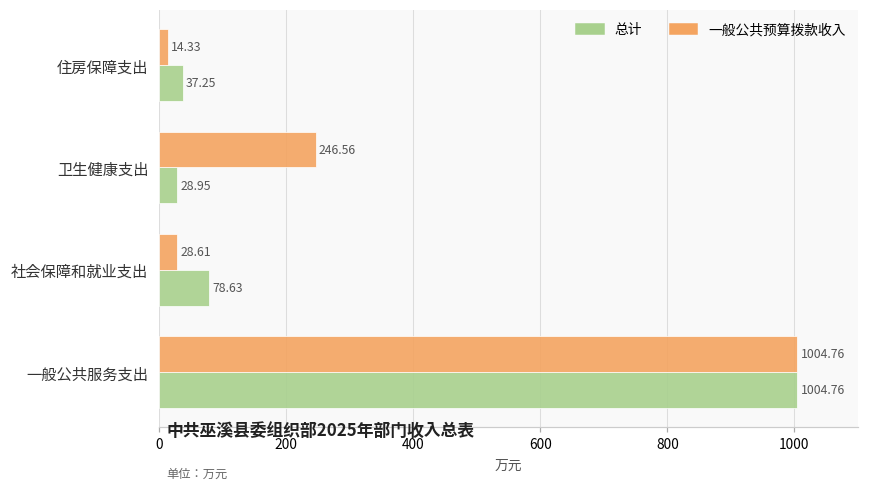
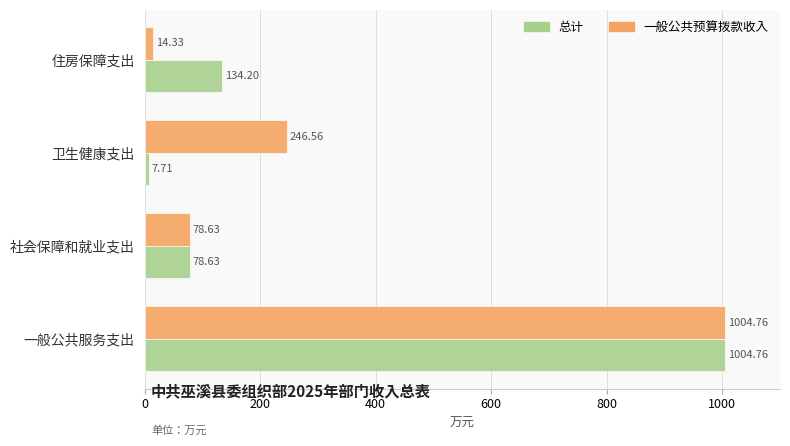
  {
    "总计": {
-     "住房保障支出": 37.25,
-     "卫生健康支出": 28.95,
+     "住房保障支出": 134.20,
+     "卫生健康支出": 7.71,
      "社会保障和就业支出": 78.63,
      "一般公共服务支出": 1004.76
    },
    "一般公共预算拨款收入": {
      "住房保障支出": 14.33,
      "卫生健康支出": 246.56,
-     "社会保障和就业支出": 28.61,
+     "社会保障和就业支出": 78.63,
      "一般公共服务支出": 1004.76
    }
  }
